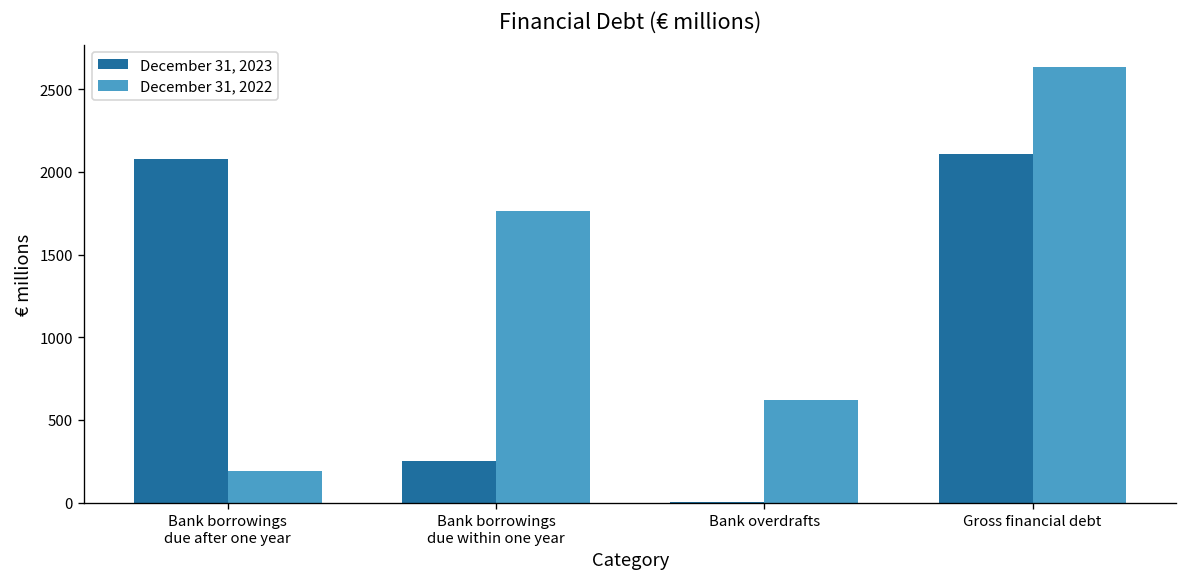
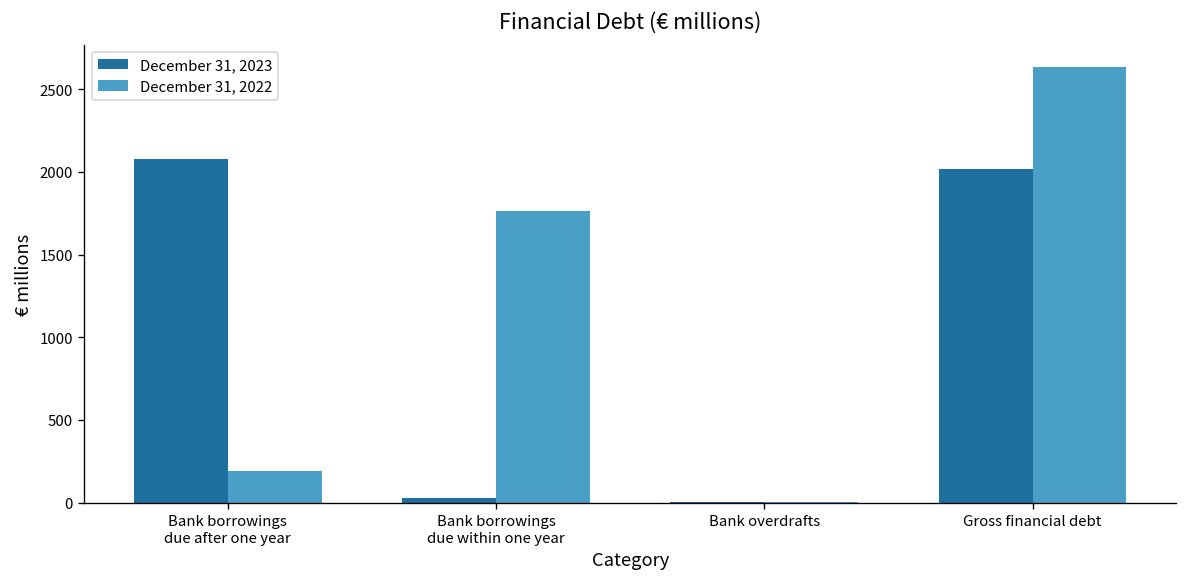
  {
    "December 31, 2023": {
      "Bank borrowings due after one year": 2080,
-     "Bank borrowings due within one year": 250,
-     "Gross financial debt": 2110
+     "Bank borrowings due within one year": 30,
+     "Gross financial debt": 2020
    },
    "December 31, 2022": {
      "Bank borrowings due after one year": 190,
      "Bank borrowings due within one year": 1760,
-     "Bank overdrafts": 620,
+     "Bank overdrafts": 10,
      "Gross financial debt": 2640
    }
  }
